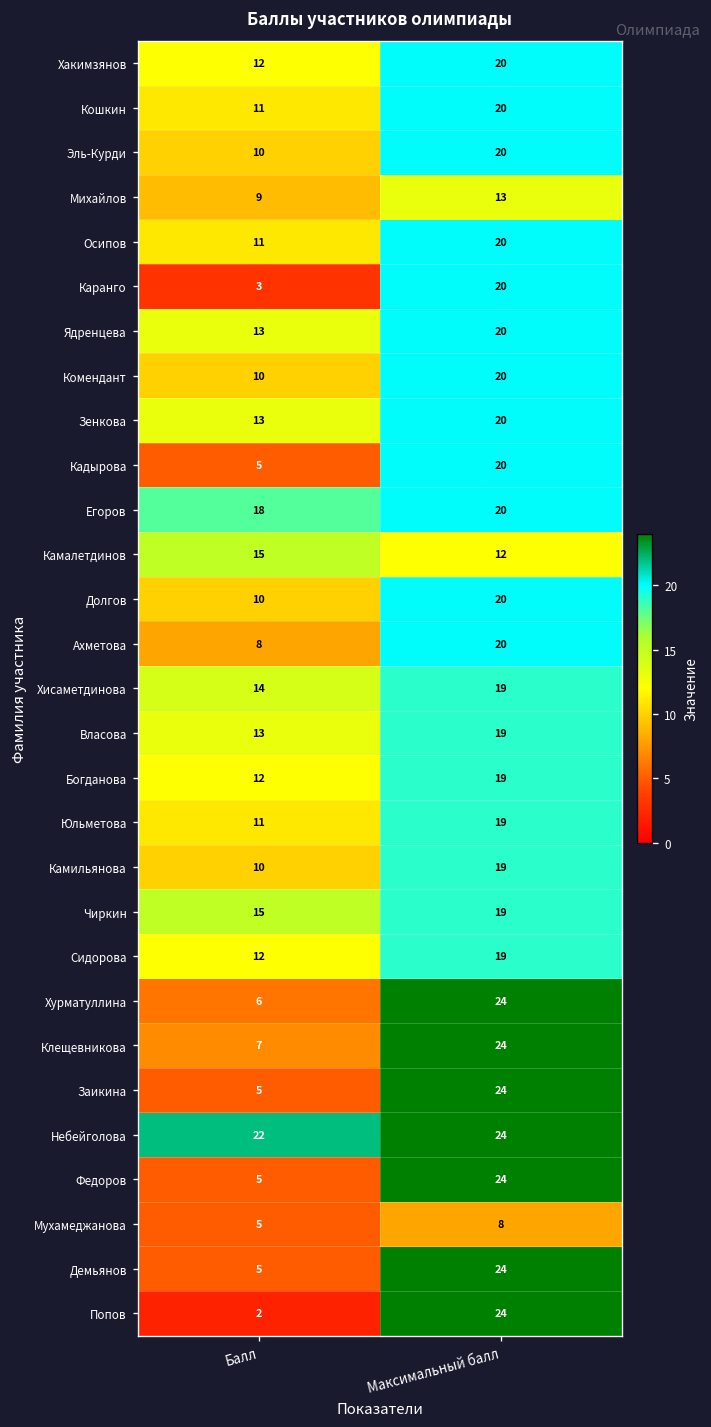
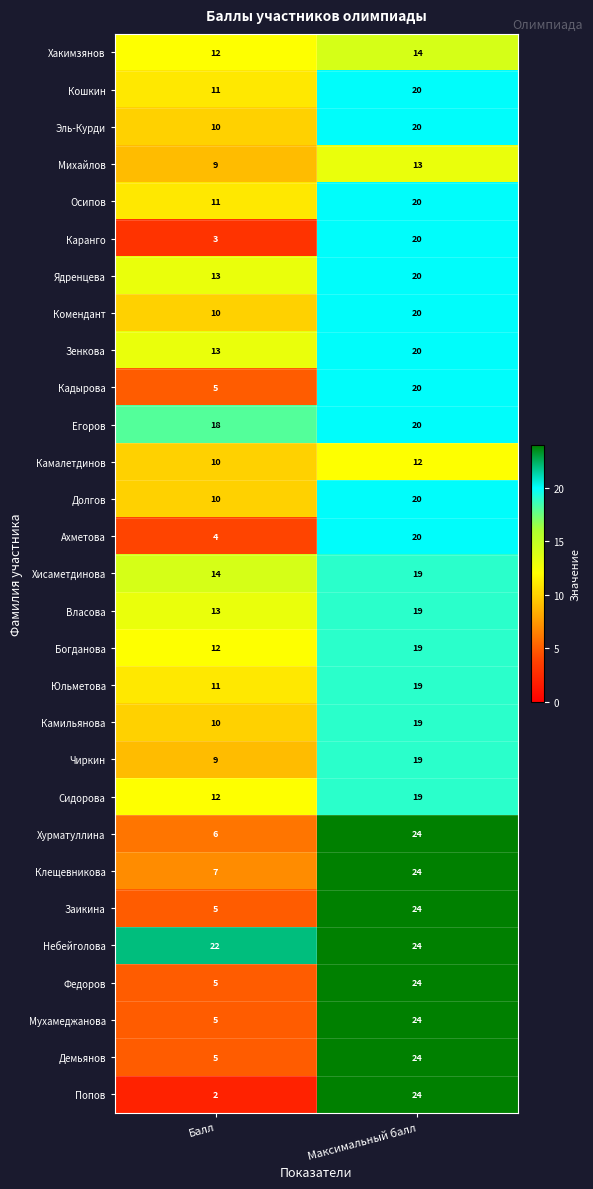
  {
    "Хакимзянов": {
      "Балл": 12,
-     "Максимальный балл": 20
+     "Максимальный балл": 14
    },
    "Кошкин": {
      "Балл": 11,
      "Максимальный балл": 20
    },
    "Эль-Курди": {
      "Балл": 10,
      "Максимальный балл": 20
    },
    "Михайлов": {
      "Балл": 9,
      "Максимальный балл": 13
    },
    "Осипов": {
      "Балл": 11,
      "Максимальный балл": 20
    },
    "Каранго": {
      "Балл": 3,
      "Максимальный балл": 20
    },
    "Ядренцева": {
      "Балл": 13,
      "Максимальный балл": 20
    },
    "Комендант": {
      "Балл": 10,
      "Максимальный балл": 20
    },
    "Зенкова": {
      "Балл": 13,
      "Максимальный балл": 20
    },
    "Кадырова": {
      "Балл": 5,
      "Максимальный балл": 20
    },
    "Егоров": {
      "Балл": 18,
      "Максимальный балл": 20
    },
    "Камалетдинов": {
-     "Балл": 15,
+     "Балл": 10,
      "Максимальный балл": 12
    },
    "Долгов": {
      "Балл": 10,
      "Максимальный балл": 20
    },
    "Ахметова": {
-     "Балл": 8,
+     "Балл": 4,
      "Максимальный балл": 20
    },
    "Хисаметдинова": {
      "Балл": 14,
      "Максимальный балл": 19
    },
    "Власова": {
      "Балл": 13,
      "Максимальный балл": 19
    },
    "Богданова": {
      "Балл": 12,
      "Максимальный балл": 19
    },
    "Юльметова": {
      "Балл": 11,
      "Максимальный балл": 19
    },
    "Камильянова": {
      "Балл": 10,
      "Максимальный балл": 19
    },
    "Чиркин": {
-     "Балл": 15,
+     "Балл": 9,
      "Максимальный балл": 19
    },
    "Сидорова": {
      "Балл": 12,
      "Максимальный балл": 19
    },
    "Хурматуллина": {
      "Балл": 6,
      "Максимальный балл": 24
    },
    "Клещевникова": {
      "Балл": 7,
      "Максимальный балл": 24
    },
    "Заикина": {
      "Балл": 5,
      "Максимальный балл": 24
    },
    "Небейголова": {
      "Балл": 22,
      "Максимальный балл": 24
    },
    "Федоров": {
      "Балл": 5,
      "Максимальный балл": 24
    },
    "Мухамеджанова": {
      "Балл": 5,
-     "Максимальный балл": 8
+     "Максимальный балл": 24
    },
    "Демьянов": {
      "Балл": 5,
      "Максимальный балл": 24
    },
    "Попов": {
      "Балл": 2,
      "Максимальный балл": 24
    }
  }
